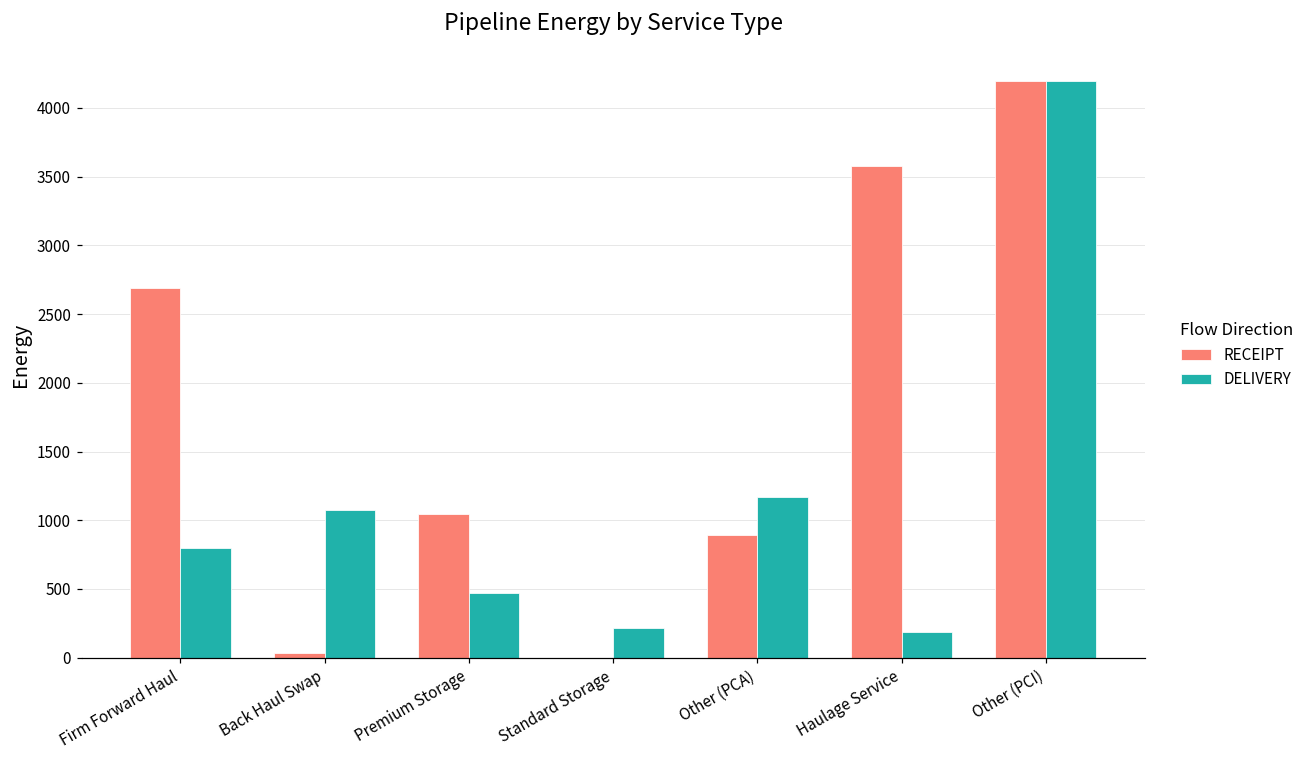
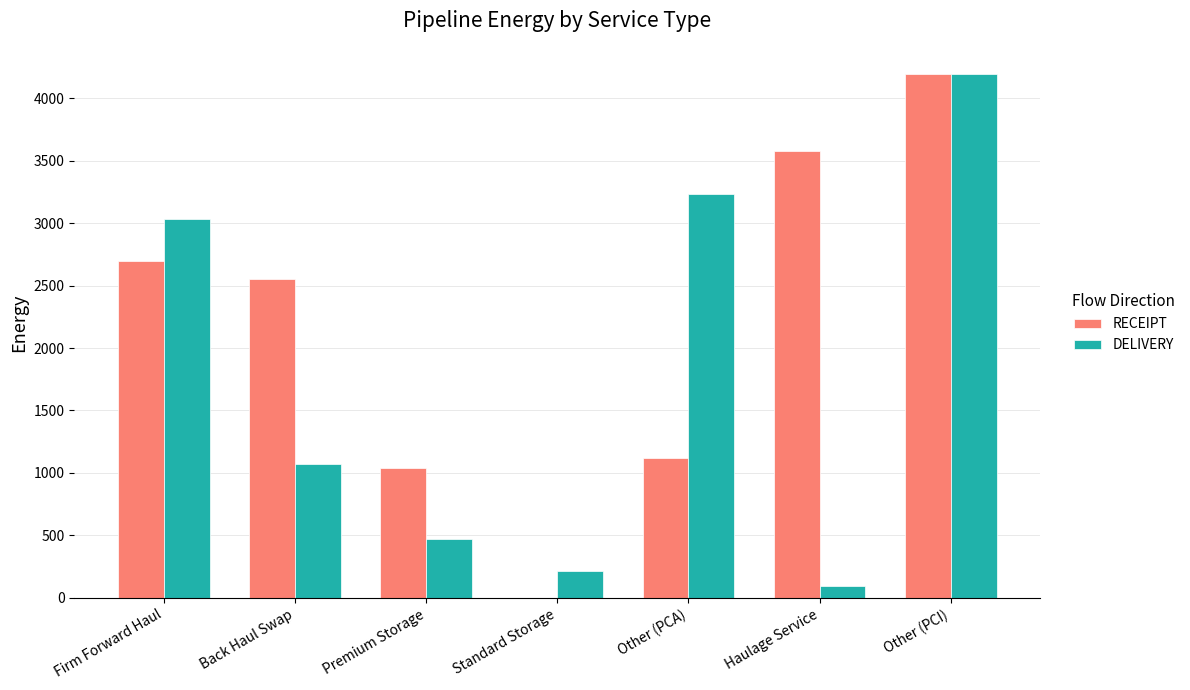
  {
    "RECEIPT": {
      "Firm Forward Haul": 2690,
-     "Back Haul Swap": 30,
+     "Back Haul Swap": 2550,
      "Premium Storage": 1040,
      "Standard Storage": 0,
-     "Other (PCA)": 900,
+     "Other (PCA)": 1120,
      "Haulage Service": 3580,
      "Other (PCI)": 4190
    },
    "DELIVERY": {
-     "Firm Forward Haul": 800,
+     "Firm Forward Haul": 3030,
      "Back Haul Swap": 1080,
      "Premium Storage": 470,
      "Standard Storage": 210,
-     "Other (PCA)": 1170,
-     "Haulage Service": 190,
+     "Other (PCA)": 3230,
+     "Haulage Service": 90,
      "Other (PCI)": 4190
    }
  }
